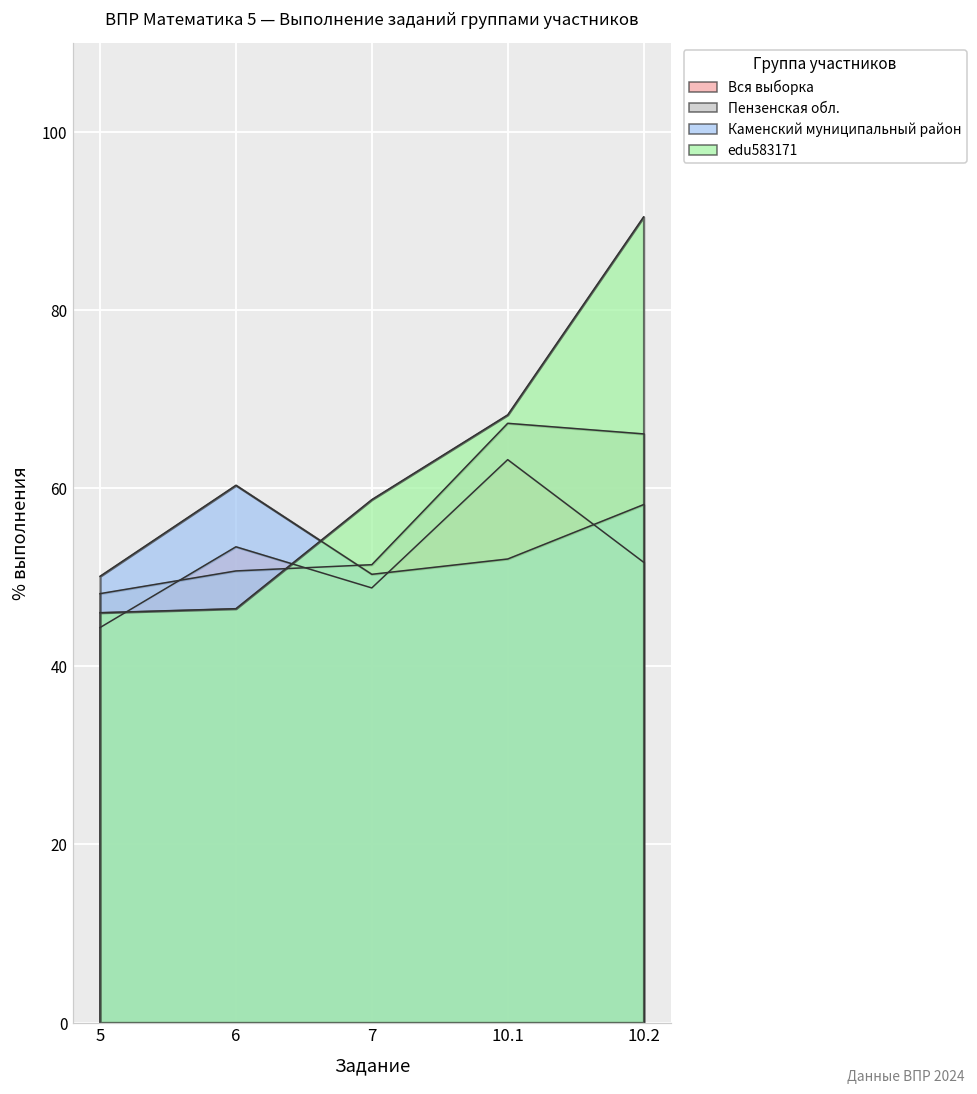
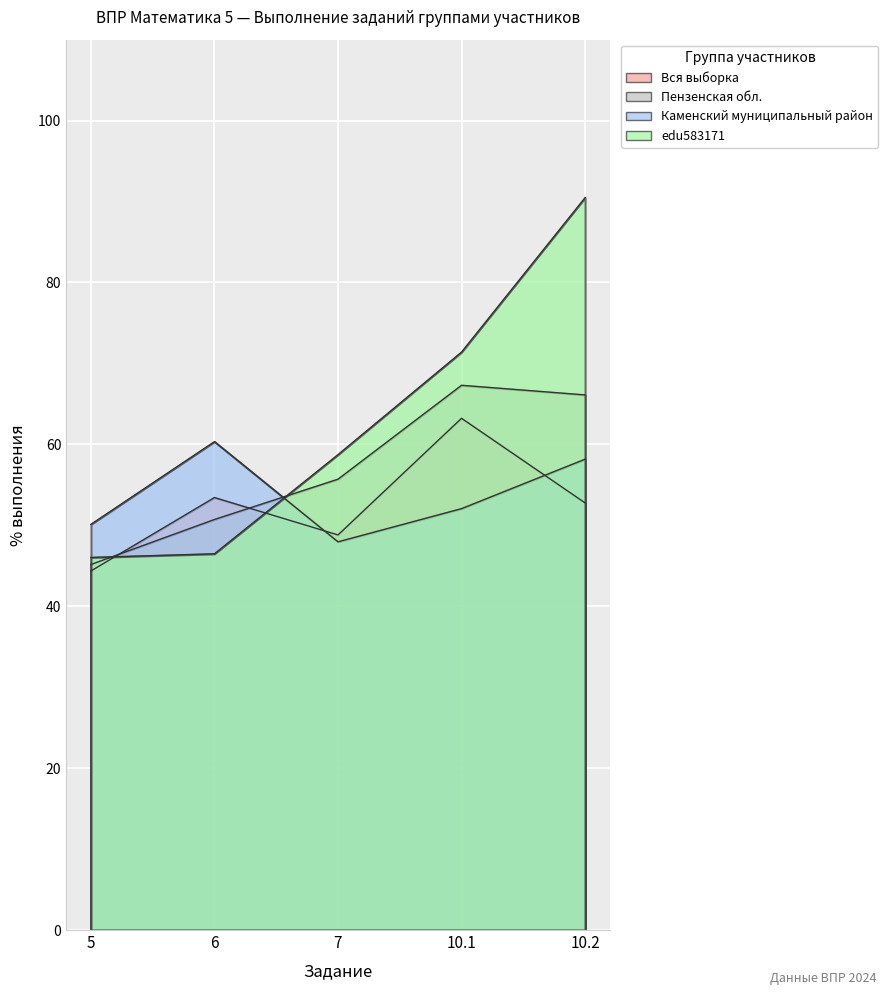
  {
    "Вся выборка": {
      "5": 44,
      "6": 53,
      "7": 49,
      "10.1": 63,
-     "10.2": 52
+     "10.2": 53
    },
    "Пензенская обл.": {
-     "5": 48,
+     "5": 45,
      "6": 51,
-     "7": 51,
+     "7": 56,
      "10.1": 67,
      "10.2": 66
    },
    "Каменский муниципальный район": {
      "5": 50,
      "6": 60,
-     "7": 50,
+     "7": 48,
      "10.1": 52,
      "10.2": 58
    },
    "edu583171": {
      "5": 46,
      "6": 46,
      "7": 59,
-     "10.1": 68,
+     "10.1": 71,
      "10.2": 90
    }
  }
